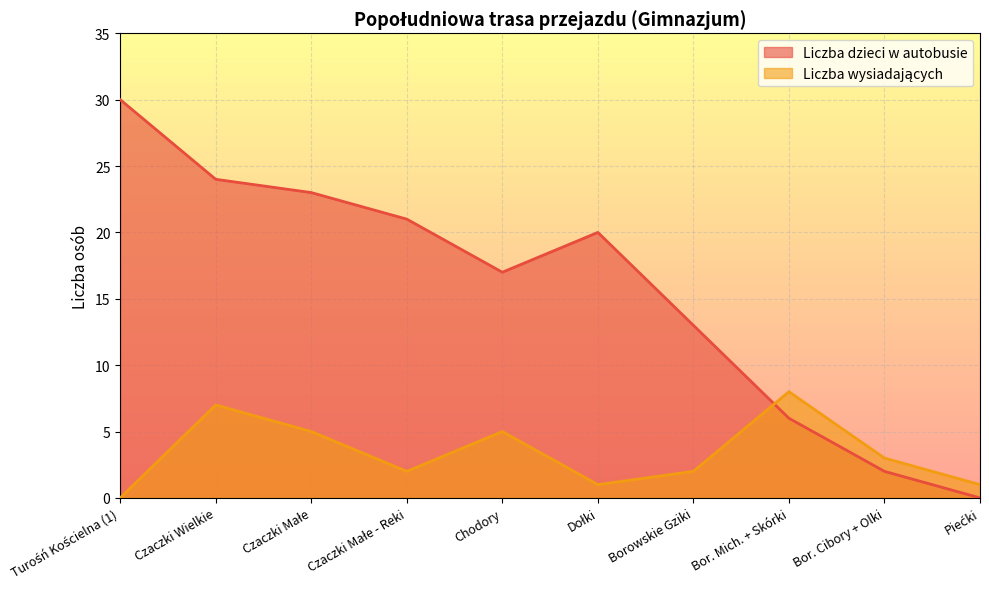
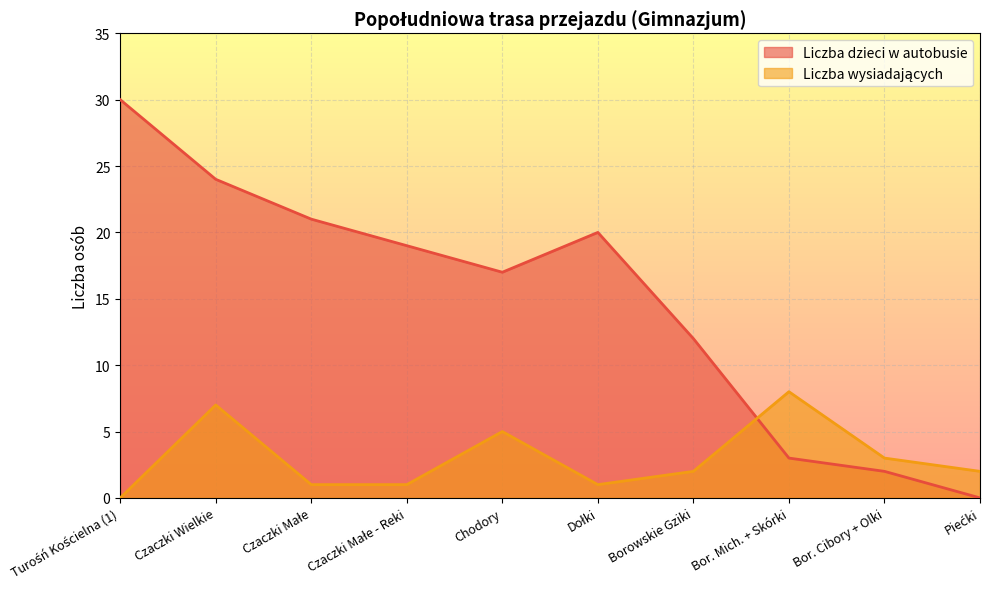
  {
    "Liczba dzieci w autobusie": {
      "Turośń Kościelna (1)": 30,
      "Czaczki Wielkie": 24,
-     "Czaczki Małe": 23,
-     "Czaczki Małe - Reki": 21,
+     "Czaczki Małe": 21,
+     "Czaczki Małe - Reki": 19,
      "Chodory": 17,
      "Dołki": 20,
-     "Borowskie Gziki": 13,
-     "Bor. Mich. + Skórki": 6,
+     "Borowskie Gziki": 12,
+     "Bor. Mich. + Skórki": 3,
      "Bor. Cibory + Olki": 2,
      "Piećki": 0
    },
    "Liczba wysiadających": {
      "Turośń Kościelna (1)": 0,
      "Czaczki Wielkie": 7,
-     "Czaczki Małe": 5,
-     "Czaczki Małe - Reki": 2,
+     "Czaczki Małe": 1,
+     "Czaczki Małe - Reki": 1,
      "Chodory": 5,
      "Dołki": 1,
      "Borowskie Gziki": 2,
      "Bor. Mich. + Skórki": 8,
      "Bor. Cibory + Olki": 3,
-     "Piećki": 1
+     "Piećki": 2
    }
  }
